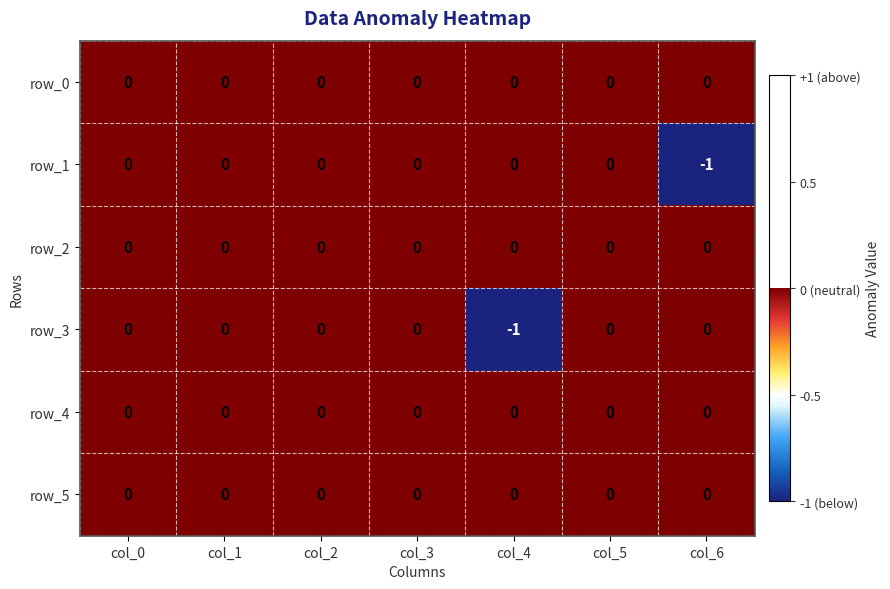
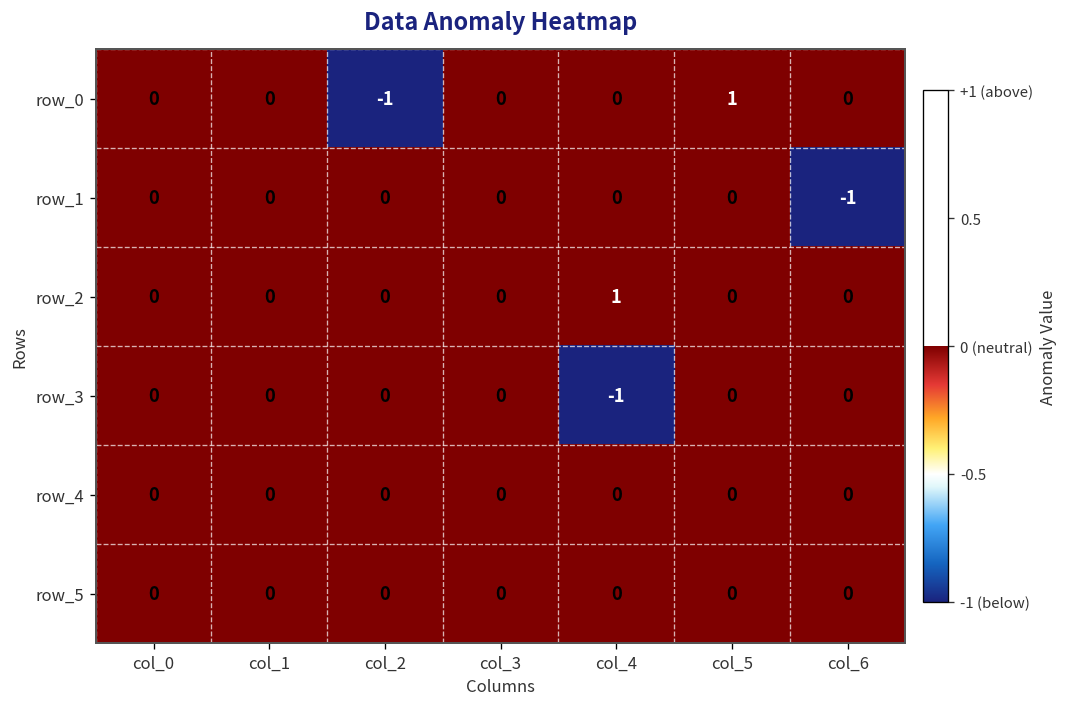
  {
    "row_0": {
      "col_0": 0,
      "col_1": 0,
-     "col_2": 0,
+     "col_2": -1,
      "col_3": 0,
      "col_4": 0,
-     "col_5": 0,
+     "col_5": 1,
      "col_6": 0
    },
    "row_1": {
      "col_0": 0,
      "col_1": 0,
      "col_2": 0,
      "col_3": 0,
      "col_4": 0,
      "col_5": 0,
      "col_6": -1
    },
    "row_2": {
      "col_0": 0,
      "col_1": 0,
      "col_2": 0,
      "col_3": 0,
-     "col_4": 0,
+     "col_4": 1,
      "col_5": 0,
      "col_6": 0
    },
    "row_3": {
      "col_0": 0,
      "col_1": 0,
      "col_2": 0,
      "col_3": 0,
      "col_4": -1,
      "col_5": 0,
      "col_6": 0
    },
    "row_4": {
      "col_0": 0,
      "col_1": 0,
      "col_2": 0,
      "col_3": 0,
      "col_4": 0,
      "col_5": 0,
      "col_6": 0
    },
    "row_5": {
      "col_0": 0,
      "col_1": 0,
      "col_2": 0,
      "col_3": 0,
      "col_4": 0,
      "col_5": 0,
      "col_6": 0
    }
  }
